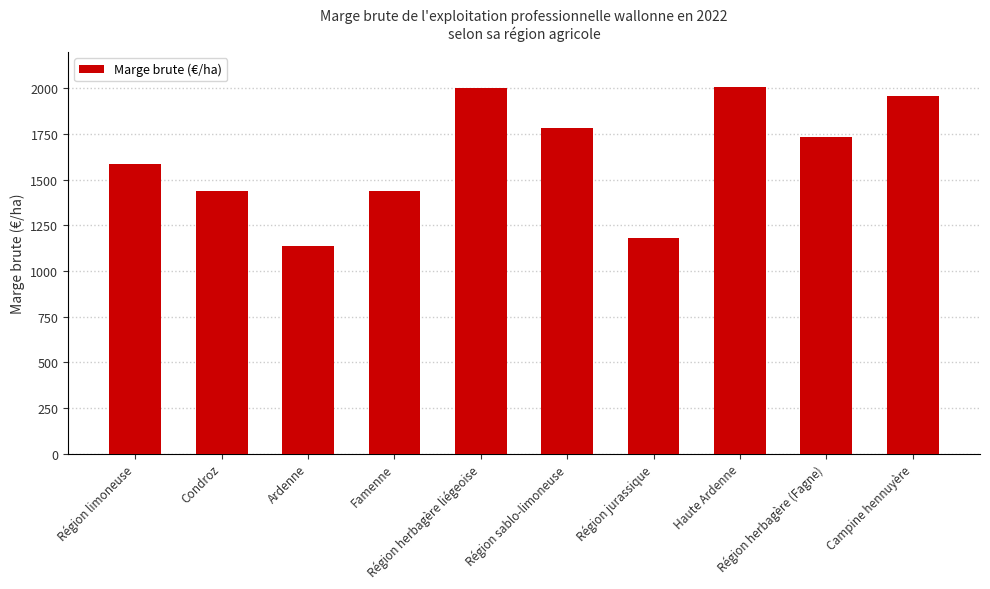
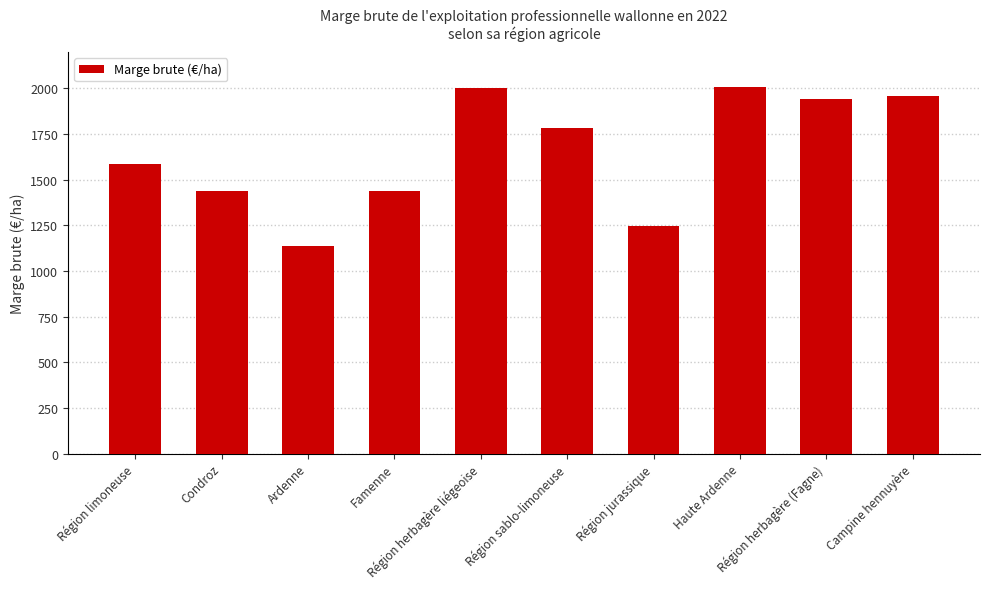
  {
    "Région limoneuse": 1590,
    "Condroz": 1440,
    "Ardenne": 1140,
    "Famenne": 1440,
    "Région herbagère liégeoise": 2000,
    "Région sablo-limoneuse": 1780,
-   "Région jurassique": 1180,
+   "Région jurassique": 1240,
    "Haute Ardenne": 2010,
-   "Région herbagère (Fagne)": 1740,
+   "Région herbagère (Fagne)": 1940,
    "Campine hennuyère": 1960
  }
